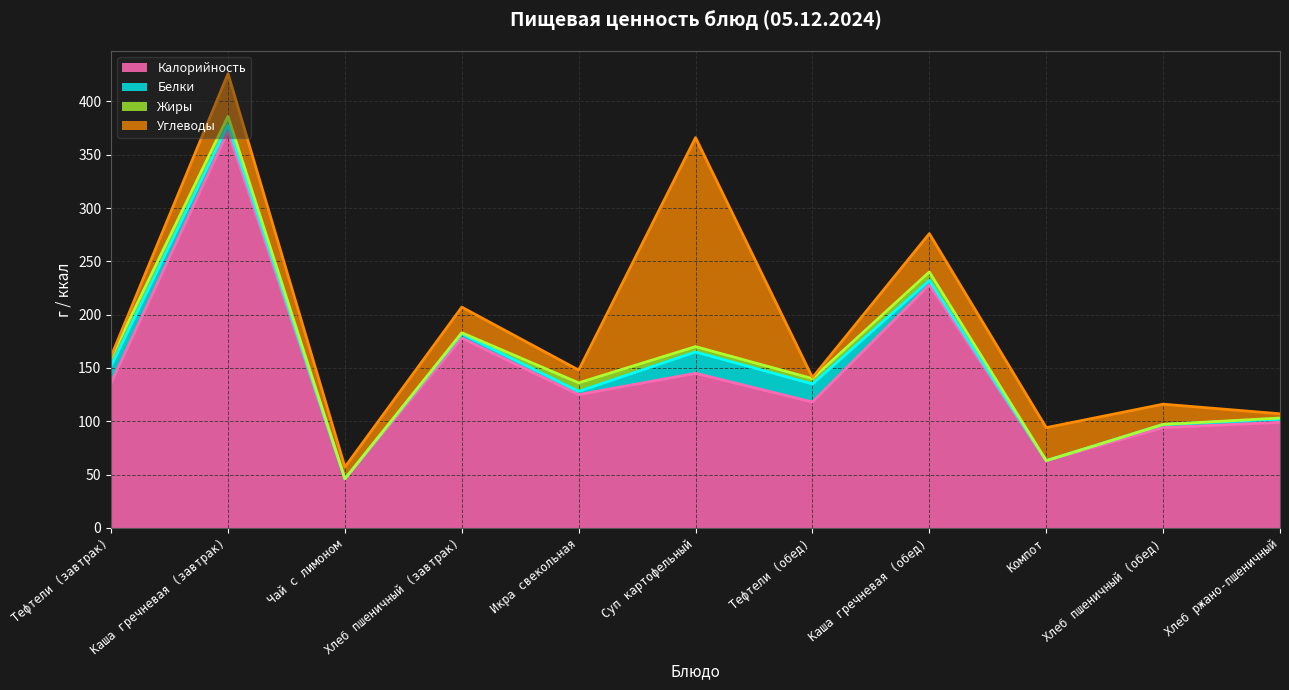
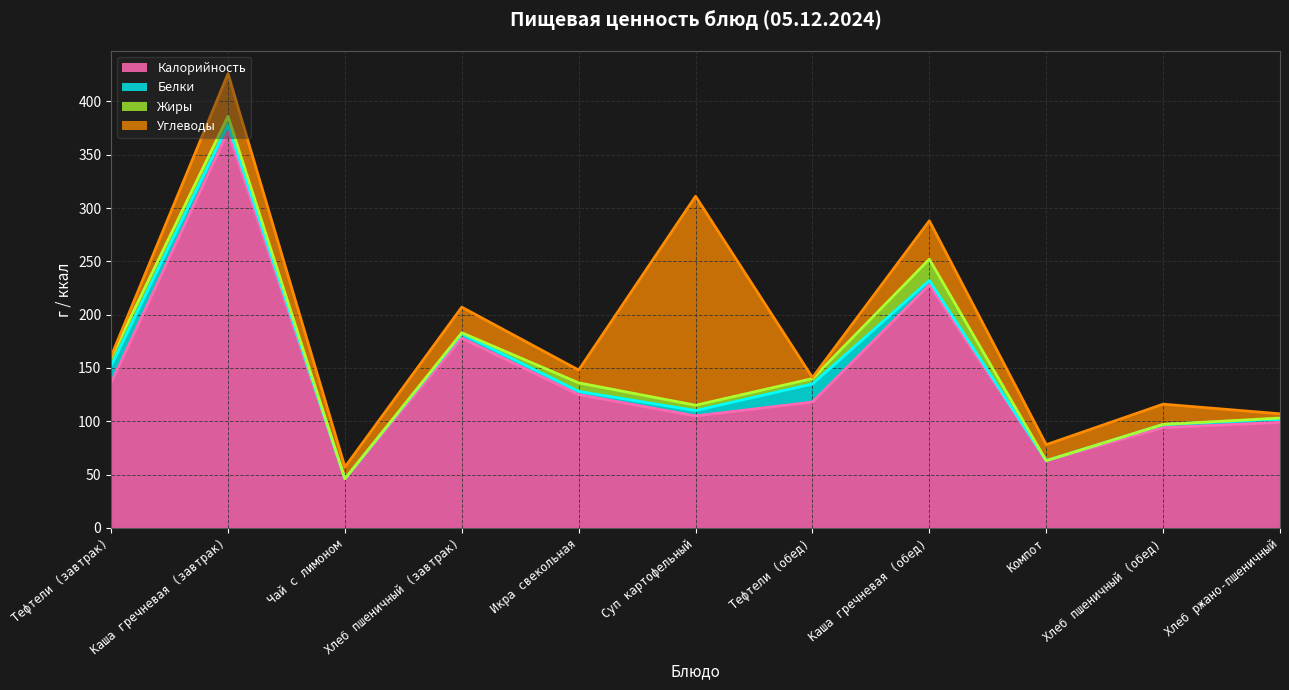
  {
    "Калорийность": {
      "Тефтели (завтрак)": 136,
      "Хлеб пшеничный (завтрак)": 178,
      "Икра свекольная": 125,
-     "Суп картофельный": 145,
+     "Суп картофельный": 105,
      "Тефтели (обед)": 118,
      "Каша гречневая (обед)": 228,
      "Хлеб пшеничный (обед)": 94,
      "Хлеб ржано-пшеничный": 99
    },
    "Белки": {
      "Тефтели (завтрак)": 16,
      "Икра свекольная": 3,
-     "Суп картофельный": 20,
+     "Суп картофельный": 5,
      "Тефтели (обед)": 17,
      "Каша гречневая (обед)": 4
    },
    "Жиры": {
      "Икра свекольная": 8,
      "Суп картофельный": 5,
-     "Каша гречневая (обед)": 8
+     "Каша гречневая (обед)": 20
    },
    "Углеводы": {
      "Чай с лимоном": 11,
      "Хлеб пшеничный (завтрак)": 24,
      "Икра свекольная": 12,
      "Суп картофельный": 196,
      "Каша гречневая (обед)": 36,
-     "Компот": 31,
+     "Компот": 15,
      "Хлеб пшеничный (обед)": 19,
      "Хлеб ржано-пшеничный": 4
    }
  }
